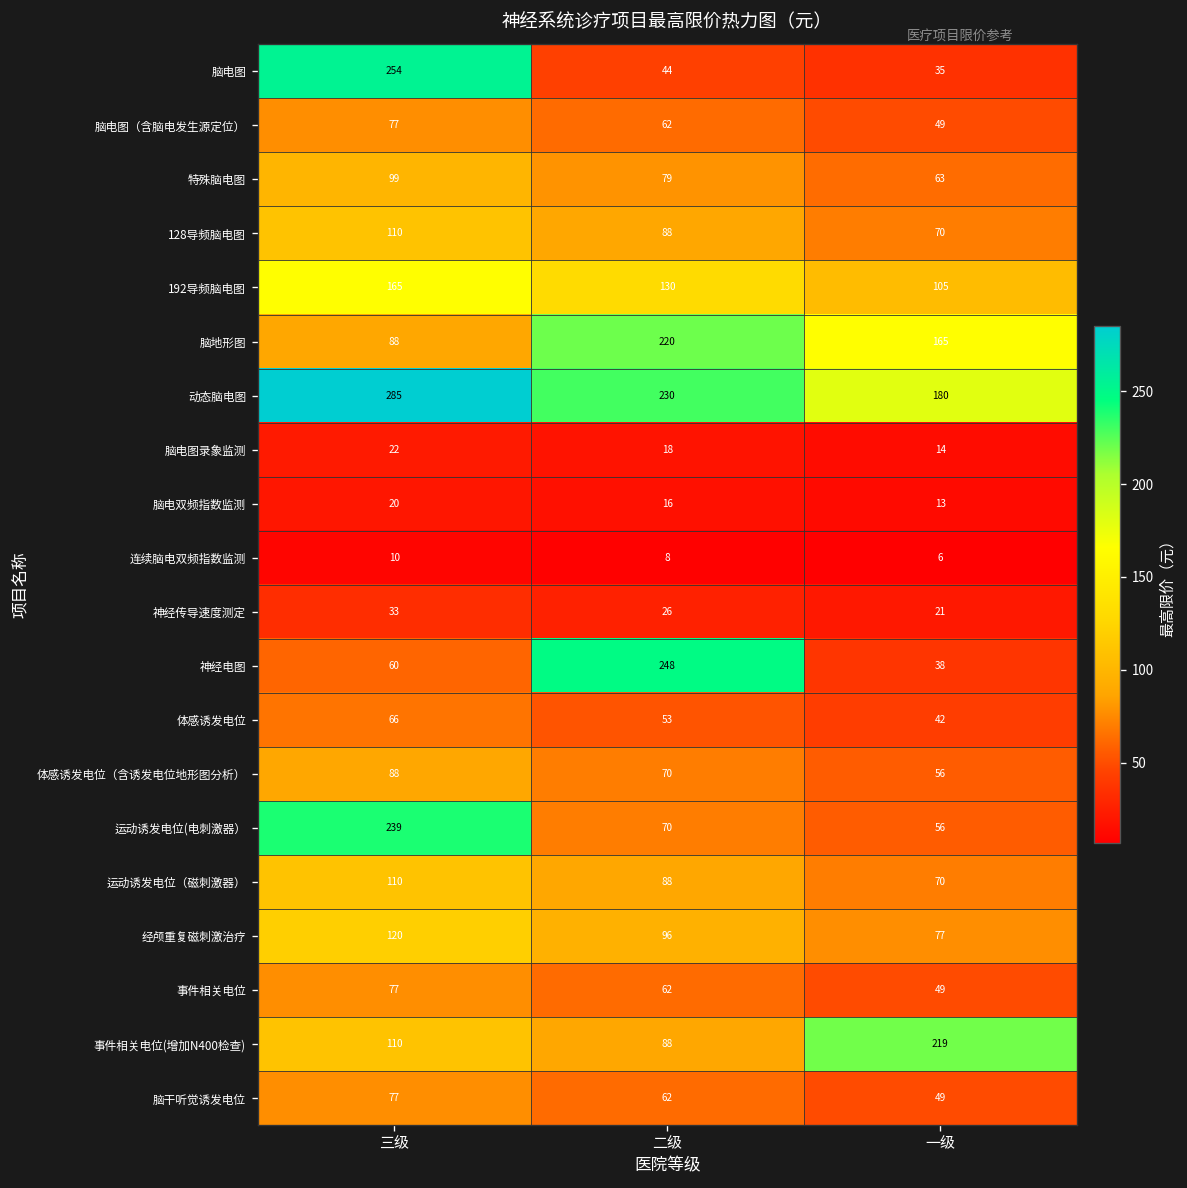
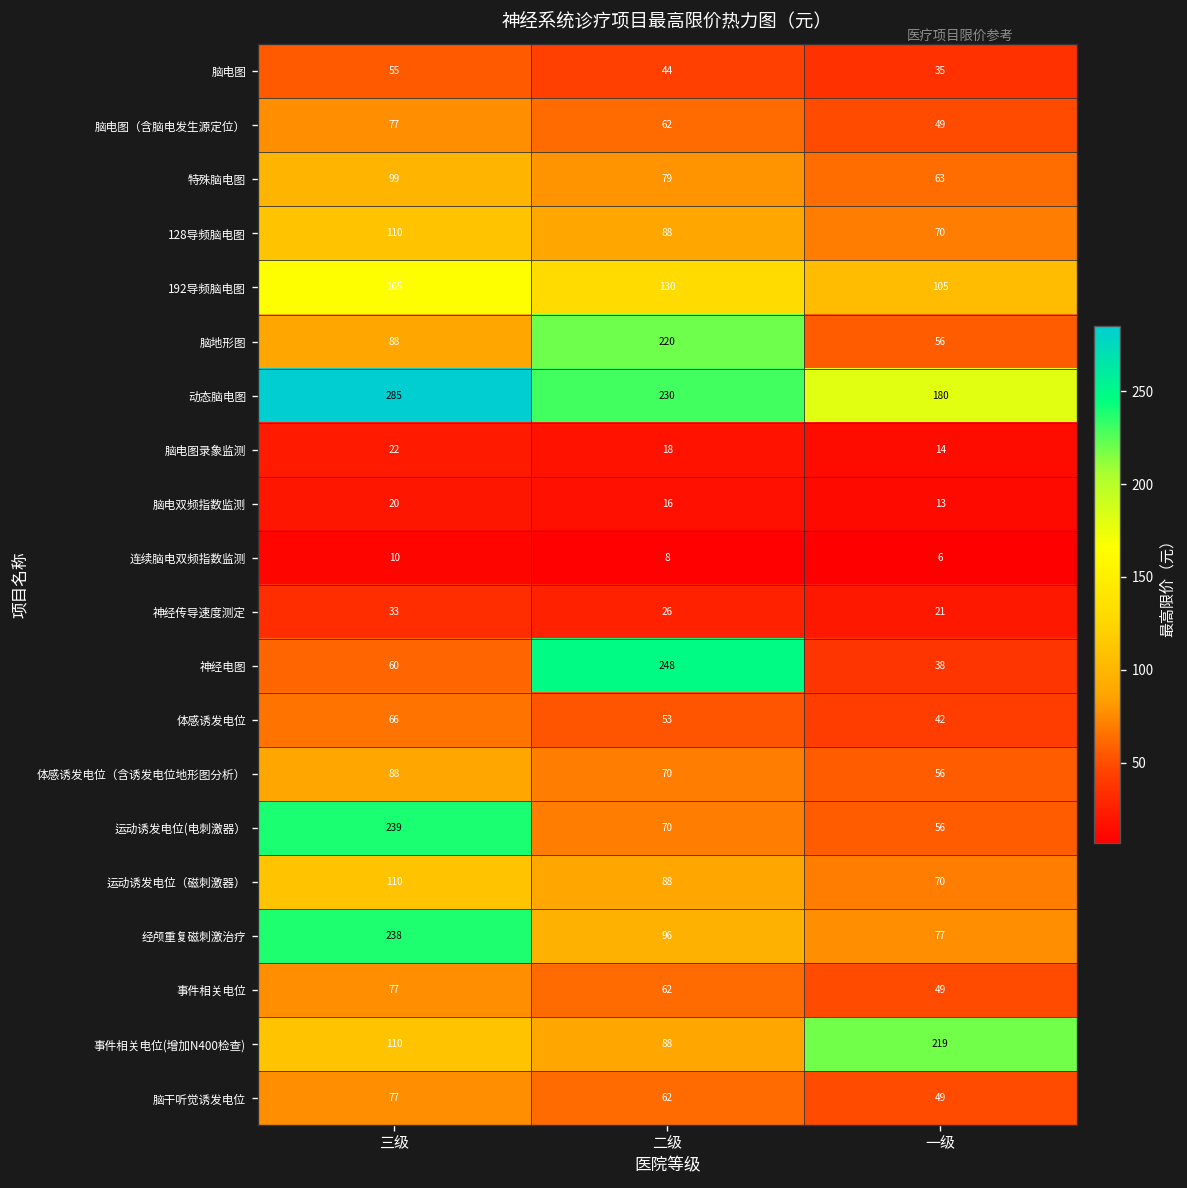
  {
    "脑电图": {
-     "三级": 254,
+     "三级": 55,
      "二级": 44,
      "一级": 35
    },
    "脑电图（含脑电发生源定位）": {
      "三级": 77,
      "二级": 62,
      "一级": 49
    },
    "特殊脑电图": {
      "三级": 99,
      "二级": 79,
      "一级": 63
    },
    "128导频脑电图": {
      "三级": 110,
      "二级": 88,
      "一级": 70
    },
    "192导频脑电图": {
      "三级": 165,
      "二级": 130,
      "一级": 105
    },
    "脑地形图": {
      "三级": 88,
      "二级": 220,
-     "一级": 165
+     "一级": 56
    },
    "动态脑电图": {
      "三级": 285,
      "二级": 230,
      "一级": 180
    },
    "脑电图录象监测": {
      "三级": 22,
      "二级": 18,
      "一级": 14
    },
    "脑电双频指数监测": {
      "三级": 20,
      "二级": 16,
      "一级": 13
    },
    "连续脑电双频指数监测": {
      "三级": 10,
      "二级": 8,
      "一级": 6
    },
    "神经传导速度测定": {
      "三级": 33,
      "二级": 26,
      "一级": 21
    },
    "神经电图": {
      "三级": 60,
      "二级": 248,
      "一级": 38
    },
    "体感诱发电位": {
      "三级": 66,
      "二级": 53,
      "一级": 42
    },
    "体感诱发电位（含诱发电位地形图分析）": {
      "三级": 88,
      "二级": 70,
      "一级": 56
    },
    "运动诱发电位(电刺激器）": {
      "三级": 239,
      "二级": 70,
      "一级": 56
    },
    "运动诱发电位（磁刺激器）": {
      "三级": 110,
      "二级": 88,
      "一级": 70
    },
    "经颅重复磁刺激治疗": {
-     "三级": 120,
+     "三级": 238,
      "二级": 96,
      "一级": 77
    },
    "事件相关电位": {
      "三级": 77,
      "二级": 62,
      "一级": 49
    },
    "事件相关电位(增加N400检查)": {
      "三级": 110,
      "二级": 88,
      "一级": 219
    },
    "脑干听觉诱发电位": {
      "三级": 77,
      "二级": 62,
      "一级": 49
    }
  }
